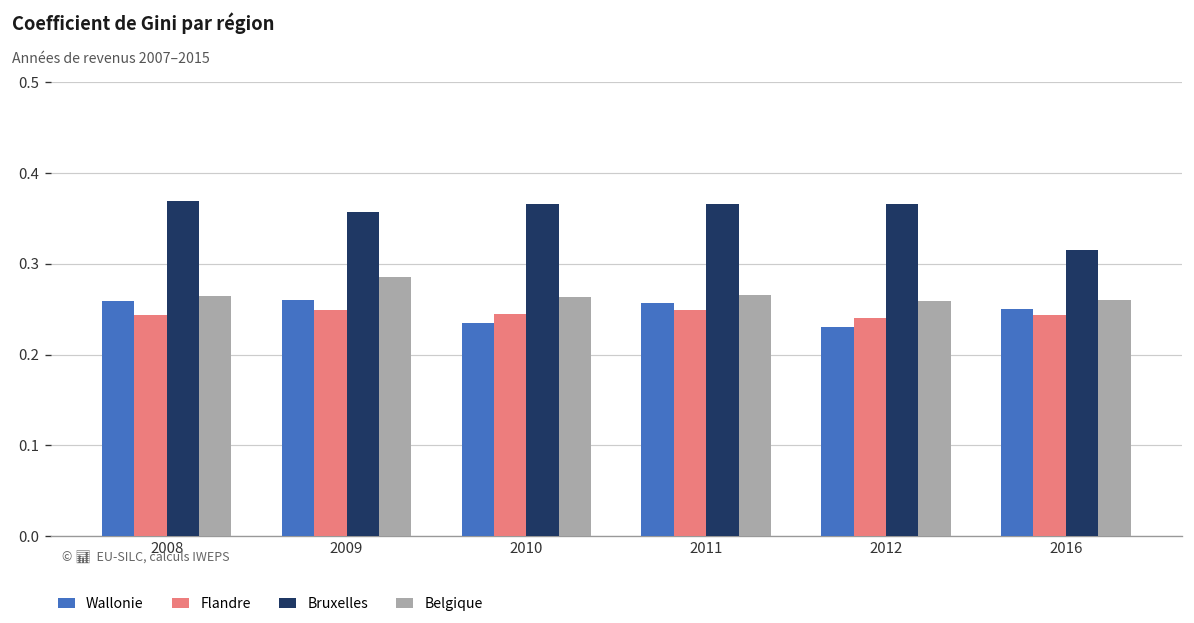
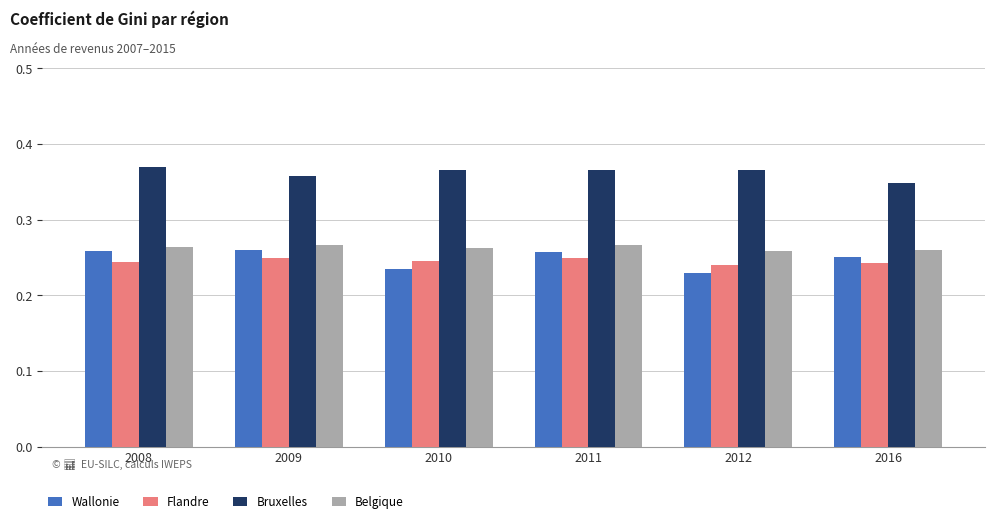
  {
    "Wallonie": {
      "2008": 0.26,
      "2009": 0.26,
      "2010": 0.24,
      "2011": 0.26,
      "2012": 0.23,
      "2016": 0.25
    },
    "Flandre": {
      "2008": 0.24,
      "2009": 0.25,
      "2010": 0.25,
      "2011": 0.25,
      "2012": 0.24,
      "2016": 0.24
    },
    "Bruxelles": {
      "2008": 0.37,
      "2009": 0.36,
      "2010": 0.37,
      "2011": 0.37,
      "2012": 0.37,
-     "2016": 0.32
+     "2016": 0.35
    },
    "Belgique": {
      "2008": 0.26,
-     "2009": 0.29,
+     "2009": 0.27,
      "2010": 0.26,
      "2011": 0.27,
      "2012": 0.26,
      "2016": 0.26
    }
  }
